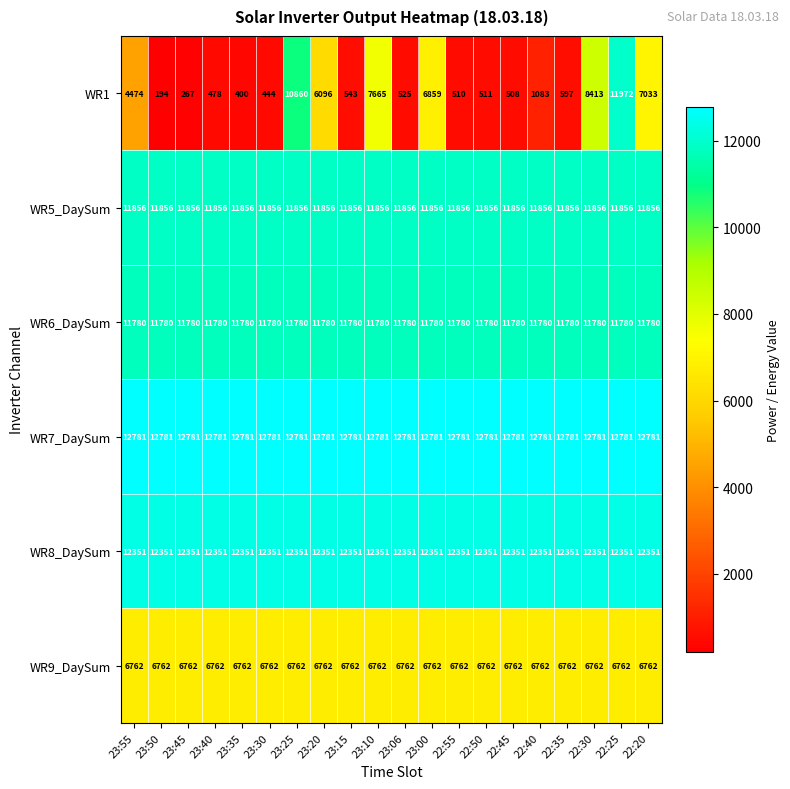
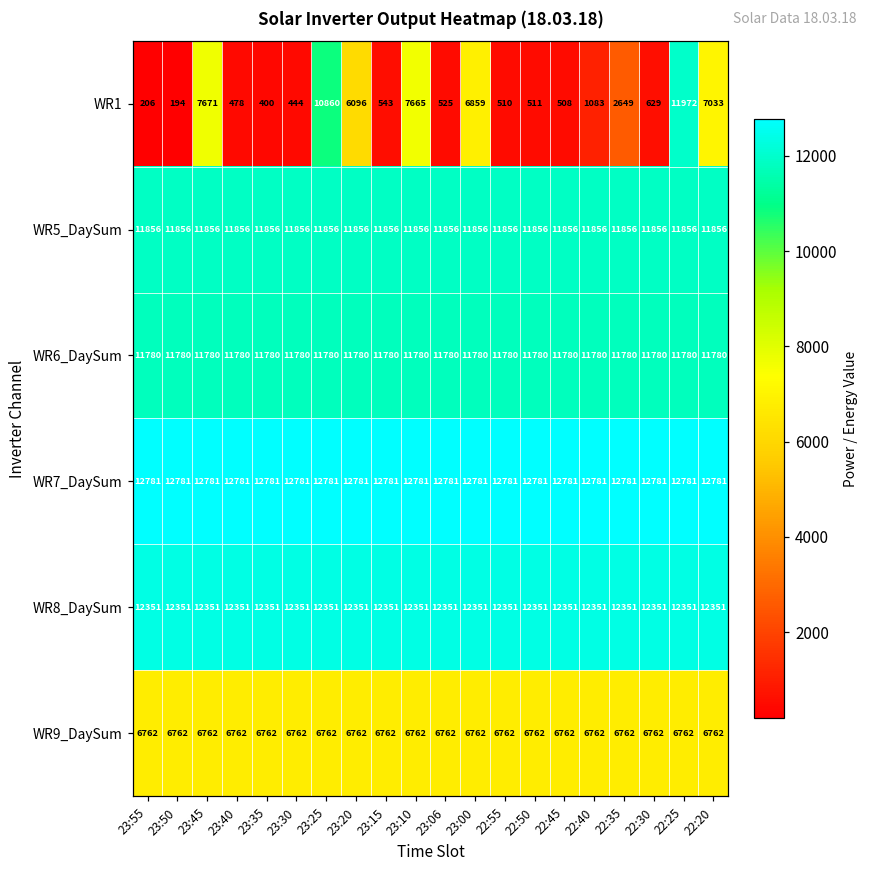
  {
    "WR1": {
-     "23:55": 4474,
+     "23:55": 206,
      "23:50": 194,
-     "23:45": 267,
+     "23:45": 7671,
      "23:40": 478,
      "23:35": 400,
      "23:30": 444,
      "23:25": 10860,
      "23:20": 6096,
      "23:15": 543,
      "23:10": 7665,
      "23:06": 525,
      "23:00": 6859,
      "22:55": 510,
      "22:50": 511,
      "22:45": 508,
      "22:40": 1083,
-     "22:35": 597,
-     "22:30": 8413,
+     "22:35": 2649,
+     "22:30": 629,
      "22:25": 11972,
      "22:20": 7033
    },
    "WR5_DaySum": {
      "23:55": 11856,
      "23:50": 11856,
      "23:45": 11856,
      "23:40": 11856,
      "23:35": 11856,
      "23:30": 11856,
      "23:25": 11856,
      "23:20": 11856,
      "23:15": 11856,
      "23:10": 11856,
      "23:06": 11856,
      "23:00": 11856,
      "22:55": 11856,
      "22:50": 11856,
      "22:45": 11856,
      "22:40": 11856,
      "22:35": 11856,
      "22:30": 11856,
      "22:25": 11856,
      "22:20": 11856
    },
    "WR6_DaySum": {
      "23:55": 11780,
      "23:50": 11780,
      "23:45": 11780,
      "23:40": 11780,
      "23:35": 11780,
      "23:30": 11780,
      "23:25": 11780,
      "23:20": 11780,
      "23:15": 11780,
      "23:10": 11780,
      "23:06": 11780,
      "23:00": 11780,
      "22:55": 11780,
      "22:50": 11780,
      "22:45": 11780,
      "22:40": 11780,
      "22:35": 11780,
      "22:30": 11780,
      "22:25": 11780,
      "22:20": 11780
    },
    "WR7_DaySum": {
      "23:55": 12781,
      "23:50": 12781,
      "23:45": 12781,
      "23:40": 12781,
      "23:35": 12781,
      "23:30": 12781,
      "23:25": 12781,
      "23:20": 12781,
      "23:15": 12781,
      "23:10": 12781,
      "23:06": 12781,
      "23:00": 12781,
      "22:55": 12781,
      "22:50": 12781,
      "22:45": 12781,
      "22:40": 12781,
      "22:35": 12781,
      "22:30": 12781,
      "22:25": 12781,
      "22:20": 12781
    },
    "WR8_DaySum": {
      "23:55": 12351,
      "23:50": 12351,
      "23:45": 12351,
      "23:40": 12351,
      "23:35": 12351,
      "23:30": 12351,
      "23:25": 12351,
      "23:20": 12351,
      "23:15": 12351,
      "23:10": 12351,
      "23:06": 12351,
      "23:00": 12351,
      "22:55": 12351,
      "22:50": 12351,
      "22:45": 12351,
      "22:40": 12351,
      "22:35": 12351,
      "22:30": 12351,
      "22:25": 12351,
      "22:20": 12351
    },
    "WR9_DaySum": {
      "23:55": 6762,
      "23:50": 6762,
      "23:45": 6762,
      "23:40": 6762,
      "23:35": 6762,
      "23:30": 6762,
      "23:25": 6762,
      "23:20": 6762,
      "23:15": 6762,
      "23:10": 6762,
      "23:06": 6762,
      "23:00": 6762,
      "22:55": 6762,
      "22:50": 6762,
      "22:45": 6762,
      "22:40": 6762,
      "22:35": 6762,
      "22:30": 6762,
      "22:25": 6762,
      "22:20": 6762
    }
  }
